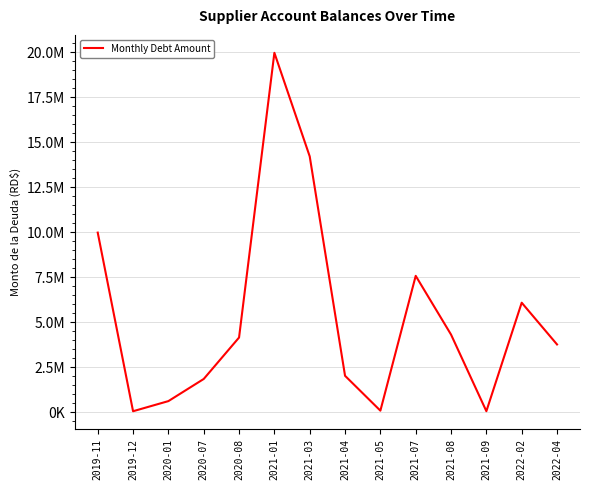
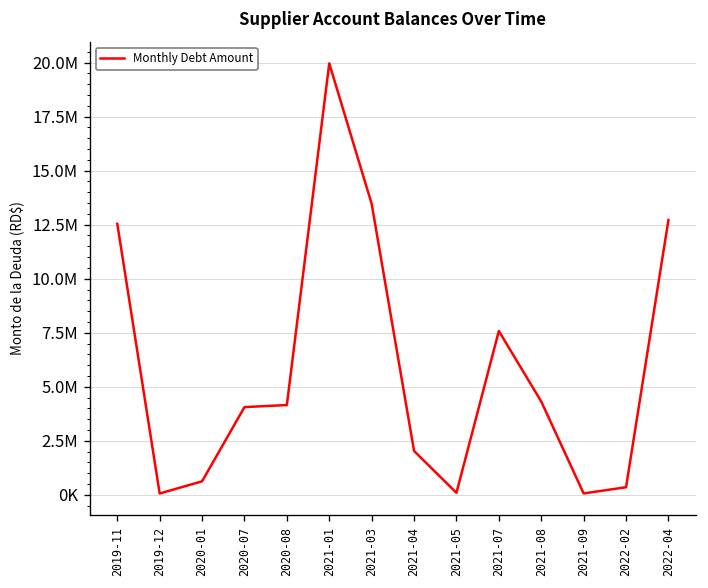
  {
-   "2019-11": 10000000,
+   "2019-11": 12500000,
    "2019-12": 100000,
    "2020-01": 600000,
-   "2020-07": 1900000,
+   "2020-07": 4100000,
    "2020-08": 4200000,
    "2021-01": 20000000,
-   "2021-03": 14200000,
+   "2021-03": 13500000,
    "2021-04": 2000000,
    "2021-05": 100000,
    "2021-07": 7600000,
    "2021-08": 4300000,
    "2021-09": 100000,
-   "2022-02": 6100000,
-   "2022-04": 3800000
+   "2022-02": 400000,
+   "2022-04": 12700000
  }
